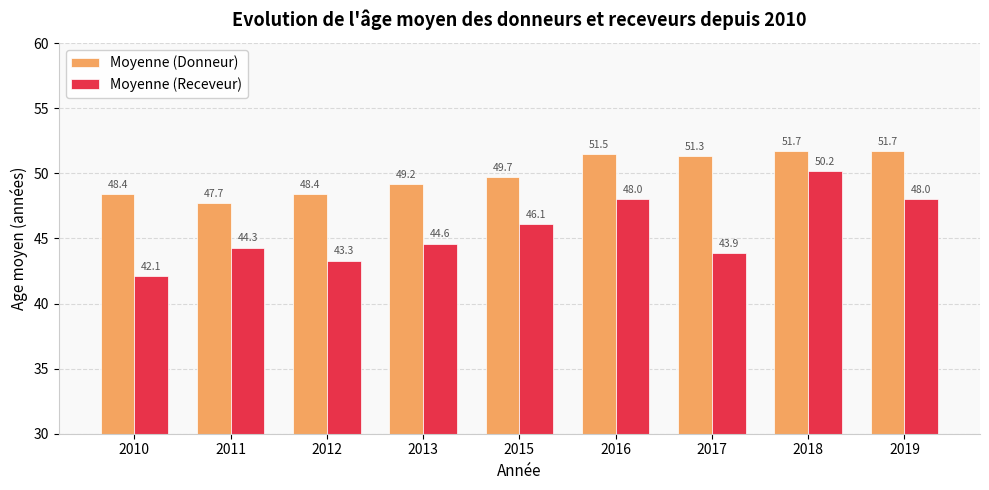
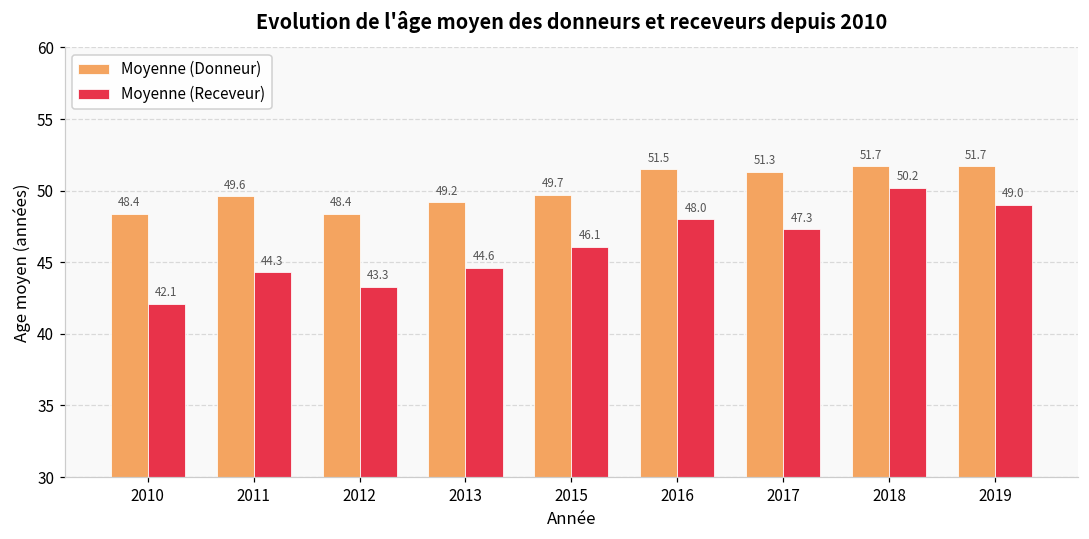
  {
    "Moyenne (Donneur)": {
      "2010": 48.4,
-     "2011": 47.7,
+     "2011": 49.6,
      "2012": 48.4,
      "2013": 49.2,
      "2015": 49.7,
      "2016": 51.5,
      "2017": 51.3,
      "2018": 51.7,
      "2019": 51.7
    },
    "Moyenne (Receveur)": {
      "2010": 42.1,
      "2011": 44.3,
      "2012": 43.3,
      "2013": 44.6,
      "2015": 46.1,
      "2016": 48.0,
-     "2017": 43.9,
+     "2017": 47.3,
      "2018": 50.2,
-     "2019": 48.0
+     "2019": 49.0
    }
  }
